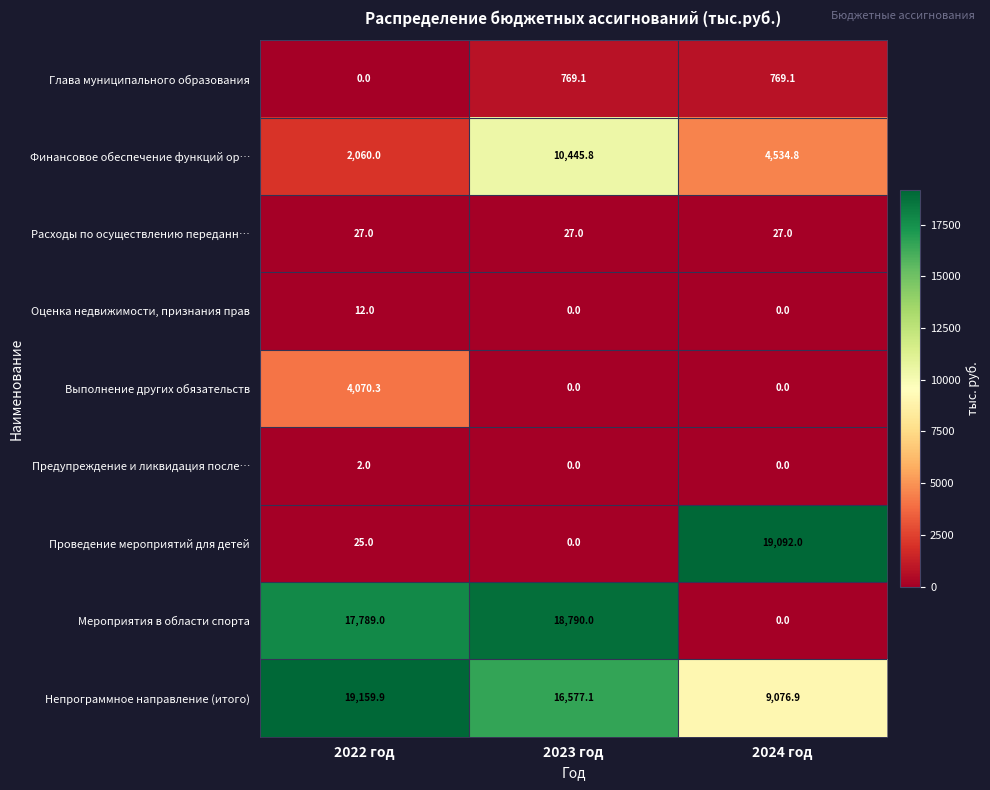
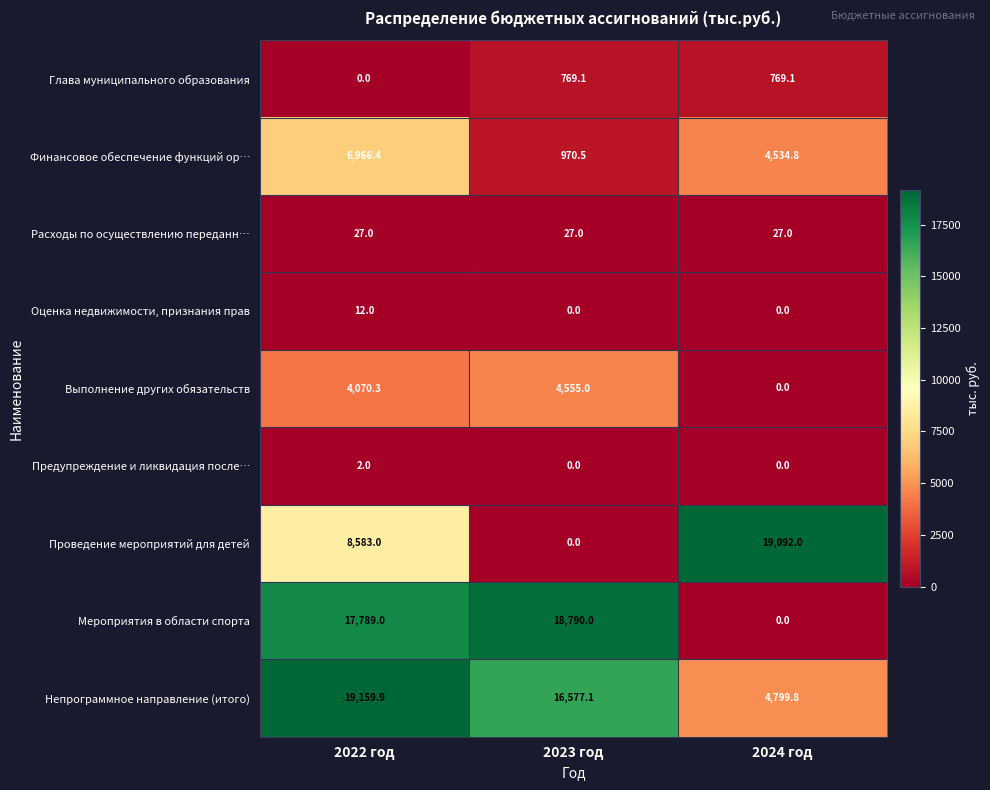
  {
    "Глава муниципального образования": {
      "2022 год": "0.0",
      "2023 год": "769.1",
      "2024 год": "769.1"
    },
    "Финансовое обеспечение функций ор…": {
-     "2022 год": "2,060.0",
-     "2023 год": "10,445.8",
+     "2022 год": "6,966.4",
+     "2023 год": "970.5",
      "2024 год": "4,534.8"
    },
    "Расходы по осуществлению переданн…": {
      "2022 год": "27.0",
      "2023 год": "27.0",
      "2024 год": "27.0"
    },
    "Оценка недвижимости, признания прав": {
      "2022 год": "12.0",
      "2023 год": "0.0",
      "2024 год": "0.0"
    },
    "Выполнение других обязательств": {
      "2022 год": "4,070.3",
-     "2023 год": "0.0",
+     "2023 год": "4,555.0",
      "2024 год": "0.0"
    },
    "Предупреждение и ликвидация после…": {
      "2022 год": "2.0",
      "2023 год": "0.0",
      "2024 год": "0.0"
    },
    "Проведение мероприятий для детей": {
-     "2022 год": "25.0",
+     "2022 год": "8,583.0",
      "2023 год": "0.0",
      "2024 год": "19,092.0"
    },
    "Мероприятия в области спорта": {
      "2022 год": "17,789.0",
      "2023 год": "18,790.0",
      "2024 год": "0.0"
    },
    "Непрограммное направление (итого)": {
      "2022 год": "19,159.9",
      "2023 год": "16,577.1",
-     "2024 год": "9,076.9"
+     "2024 год": "4,799.8"
    }
  }
